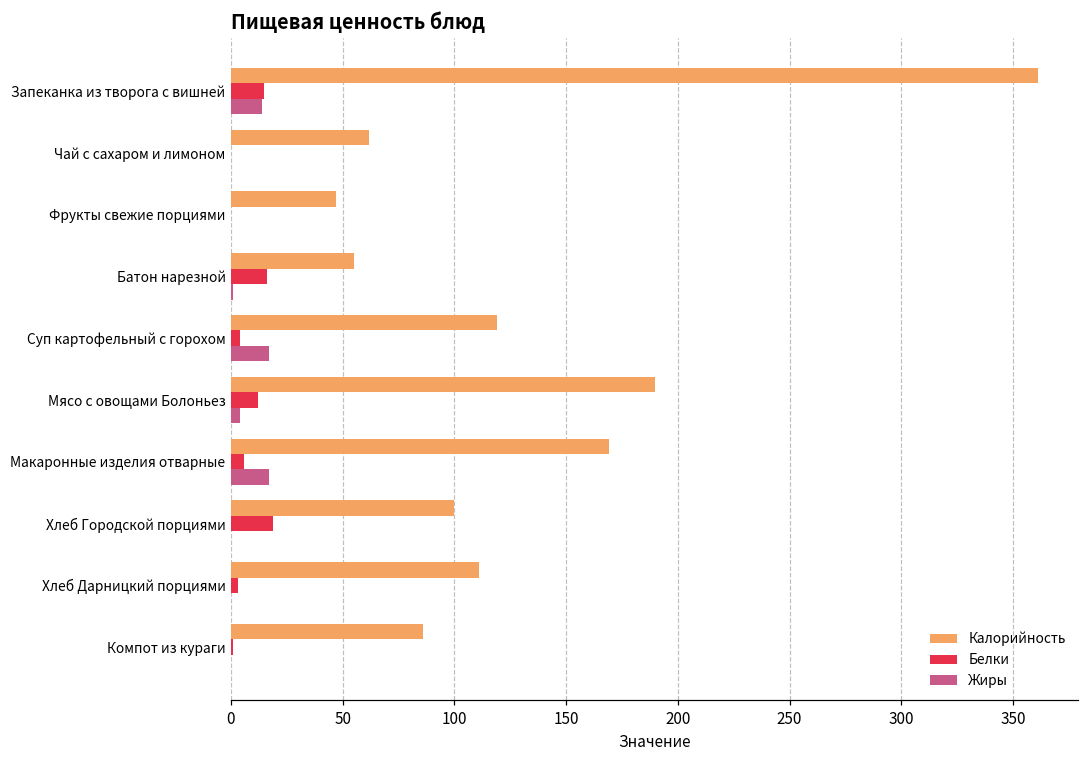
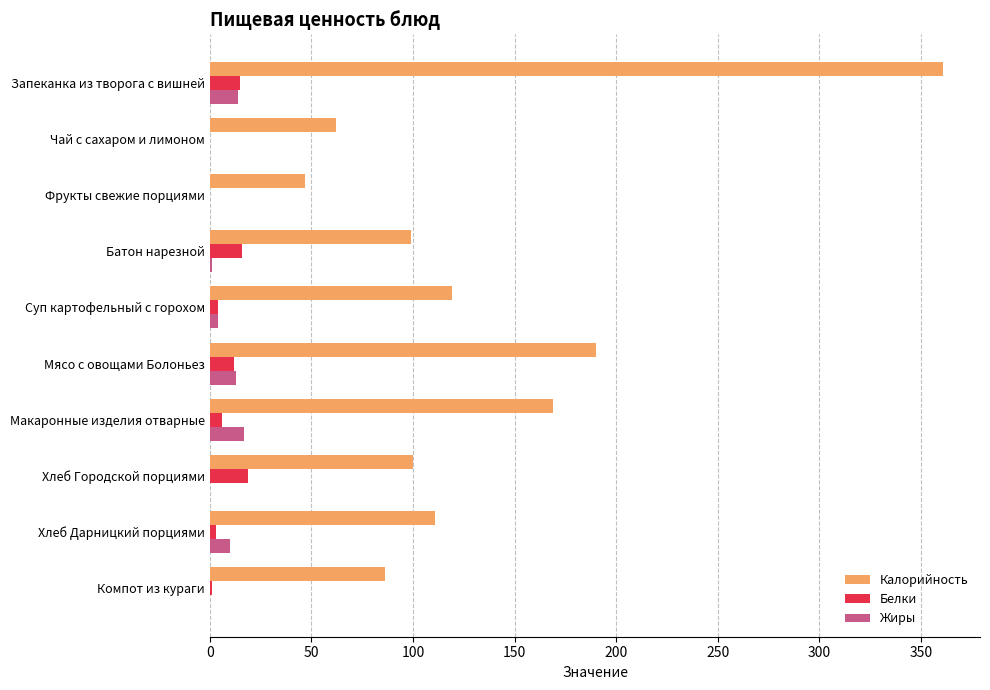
  {
    "Калорийность": {
      "Запеканка из творога с вишней": 361,
      "Чай с сахаром и лимоном": 62,
      "Фрукты свежие порциями": 47,
-     "Батон нарезной": 55,
+     "Батон нарезной": 99,
      "Суп картофельный с горохом": 119,
      "Мясо с овощами Болоньез": 190,
      "Макаронные изделия отварные": 169,
      "Хлеб Городской порциями": 100,
      "Хлеб Дарницкий порциями": 111,
      "Компот из кураги": 86
    },
    "Белки": {
      "Запеканка из творога с вишней": 15,
      "Чай с сахаром и лимоном": 0,
      "Фрукты свежие порциями": 0,
      "Батон нарезной": 16,
      "Суп картофельный с горохом": 4,
      "Мясо с овощами Болоньез": 12,
      "Макаронные изделия отварные": 6,
      "Хлеб Городской порциями": 19,
      "Хлеб Дарницкий порциями": 3
    },
    "Жиры": {
      "Запеканка из творога с вишней": 14,
      "Чай с сахаром и лимоном": 0,
      "Фрукты свежие порциями": 0,
-     "Суп картофельный с горохом": 17,
-     "Мясо с овощами Болоньез": 4,
+     "Суп картофельный с горохом": 4,
+     "Мясо с овощами Болоньез": 13,
      "Макаронные изделия отварные": 17,
      "Хлеб Городской порциями": 0,
-     "Хлеб Дарницкий порциями": 0,
+     "Хлеб Дарницкий порциями": 10,
      "Компот из кураги": 0
    }
  }
